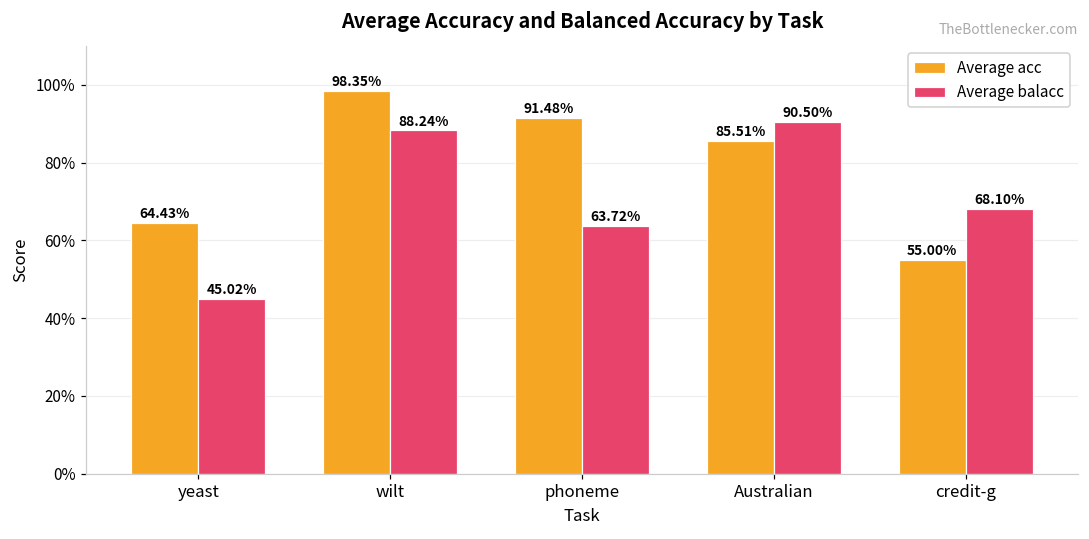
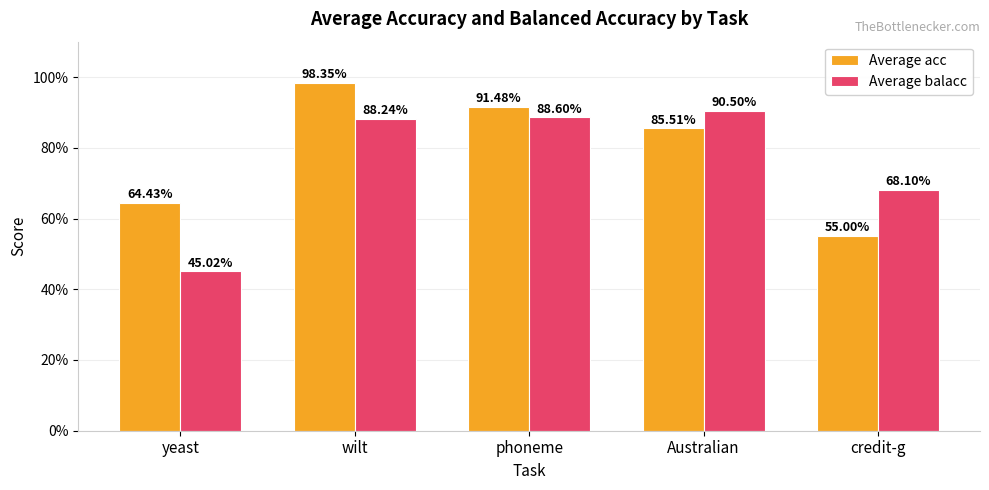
  {
    "Average acc": {
      "yeast": "64.43%",
      "wilt": "98.35%",
      "phoneme": "91.48%",
      "Australian": "85.51%",
      "credit-g": "55.00%"
    },
    "Average balacc": {
      "yeast": "45.02%",
      "wilt": "88.24%",
-     "phoneme": "63.72%",
+     "phoneme": "88.60%",
      "Australian": "90.50%",
      "credit-g": "68.10%"
    }
  }
